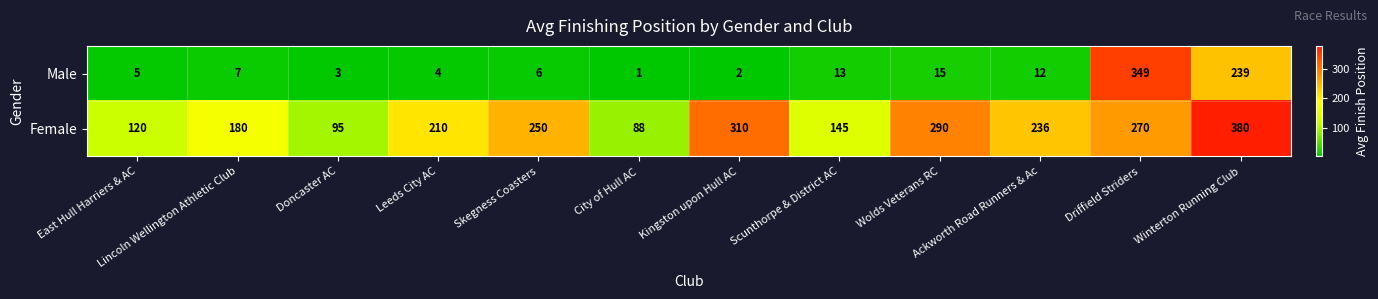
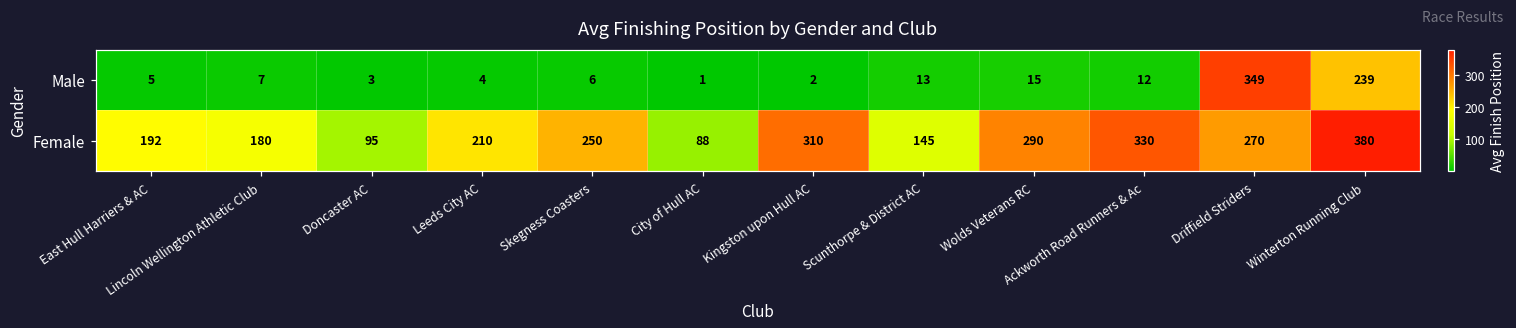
  {
    "Male": {
      "East Hull Harriers & AC": 5,
      "Lincoln Wellington Athletic Club": 7,
      "Doncaster AC": 3,
      "Leeds City AC": 4,
      "Skegness Coasters": 6,
      "City of Hull AC": 1,
      "Kingston upon Hull AC": 2,
      "Scunthorpe & District AC": 13,
      "Wolds Veterans RC": 15,
      "Ackworth Road Runners & Ac": 12,
      "Driffield Striders": 349,
      "Winterton Running Club": 239
    },
    "Female": {
-     "East Hull Harriers & AC": 120,
+     "East Hull Harriers & AC": 192,
      "Lincoln Wellington Athletic Club": 180,
      "Doncaster AC": 95,
      "Leeds City AC": 210,
      "Skegness Coasters": 250,
      "City of Hull AC": 88,
      "Kingston upon Hull AC": 310,
      "Scunthorpe & District AC": 145,
      "Wolds Veterans RC": 290,
-     "Ackworth Road Runners & Ac": 236,
+     "Ackworth Road Runners & Ac": 330,
      "Driffield Striders": 270,
      "Winterton Running Club": 380
    }
  }
